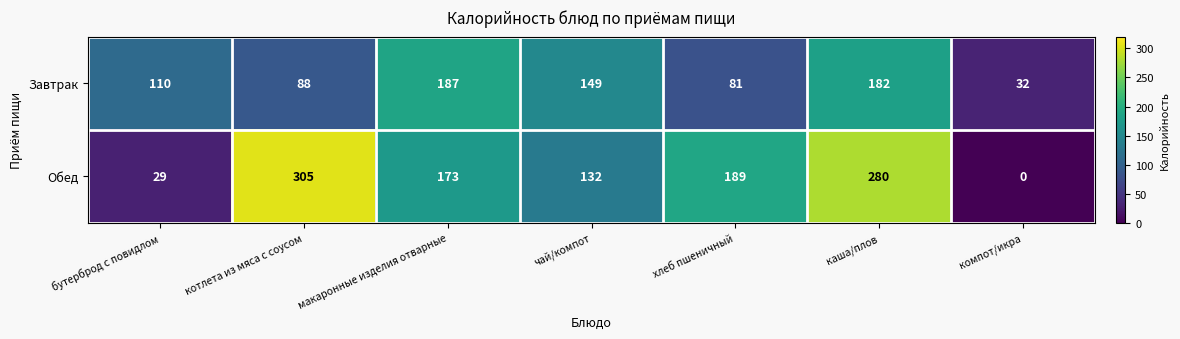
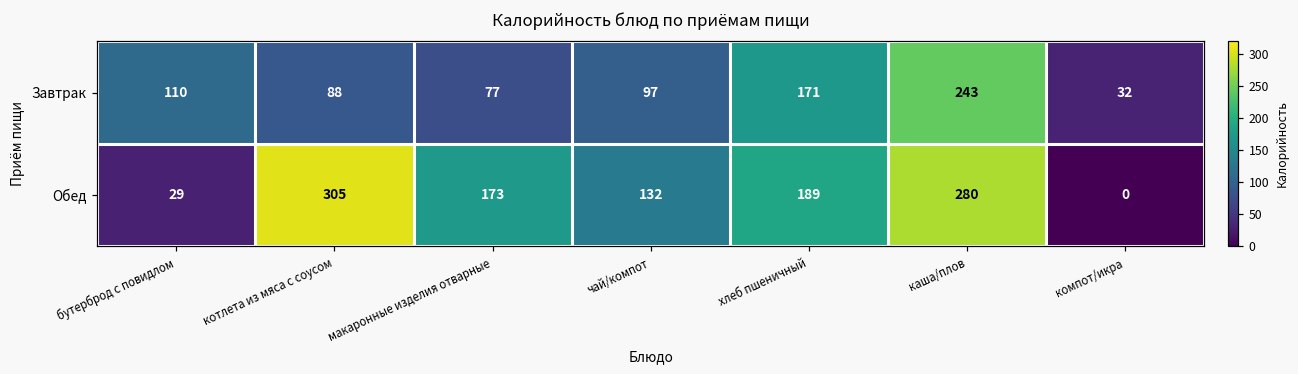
  {
    "Завтрак": {
      "бутерброд с повидлом": 110,
      "котлета из мяса с соусом": 88,
-     "макаронные изделия отварные": 187,
-     "чай/компот": 149,
-     "хлеб пшеничный": 81,
-     "каша/плов": 182,
+     "макаронные изделия отварные": 77,
+     "чай/компот": 97,
+     "хлеб пшеничный": 171,
+     "каша/плов": 243,
      "компот/икра": 32
    },
    "Обед": {
      "бутерброд с повидлом": 29,
      "котлета из мяса с соусом": 305,
      "макаронные изделия отварные": 173,
      "чай/компот": 132,
      "хлеб пшеничный": 189,
      "каша/плов": 280,
      "компот/икра": 0
    }
  }
